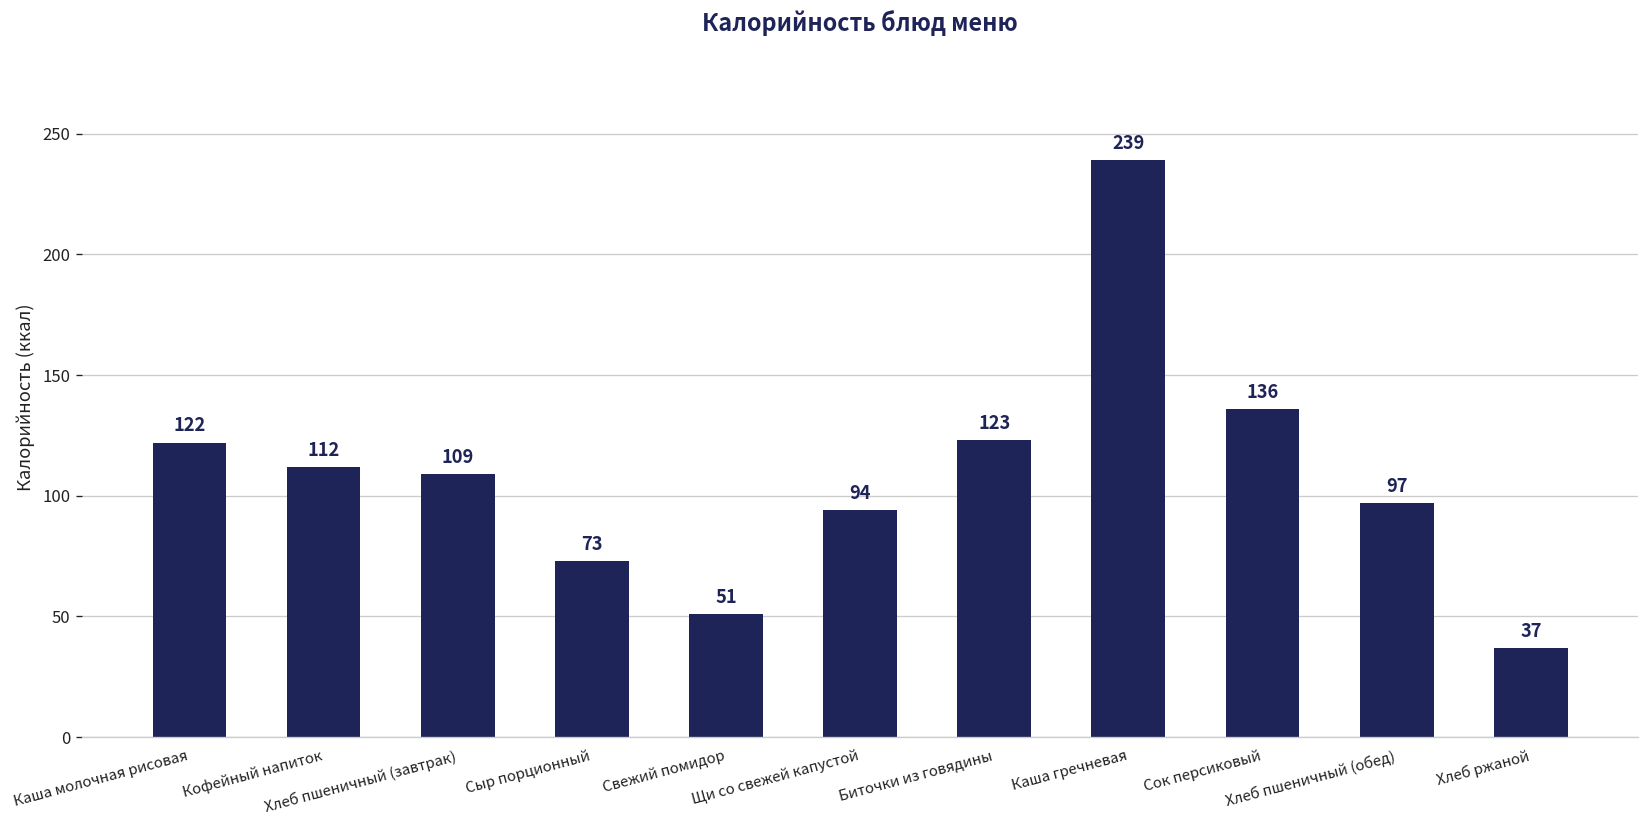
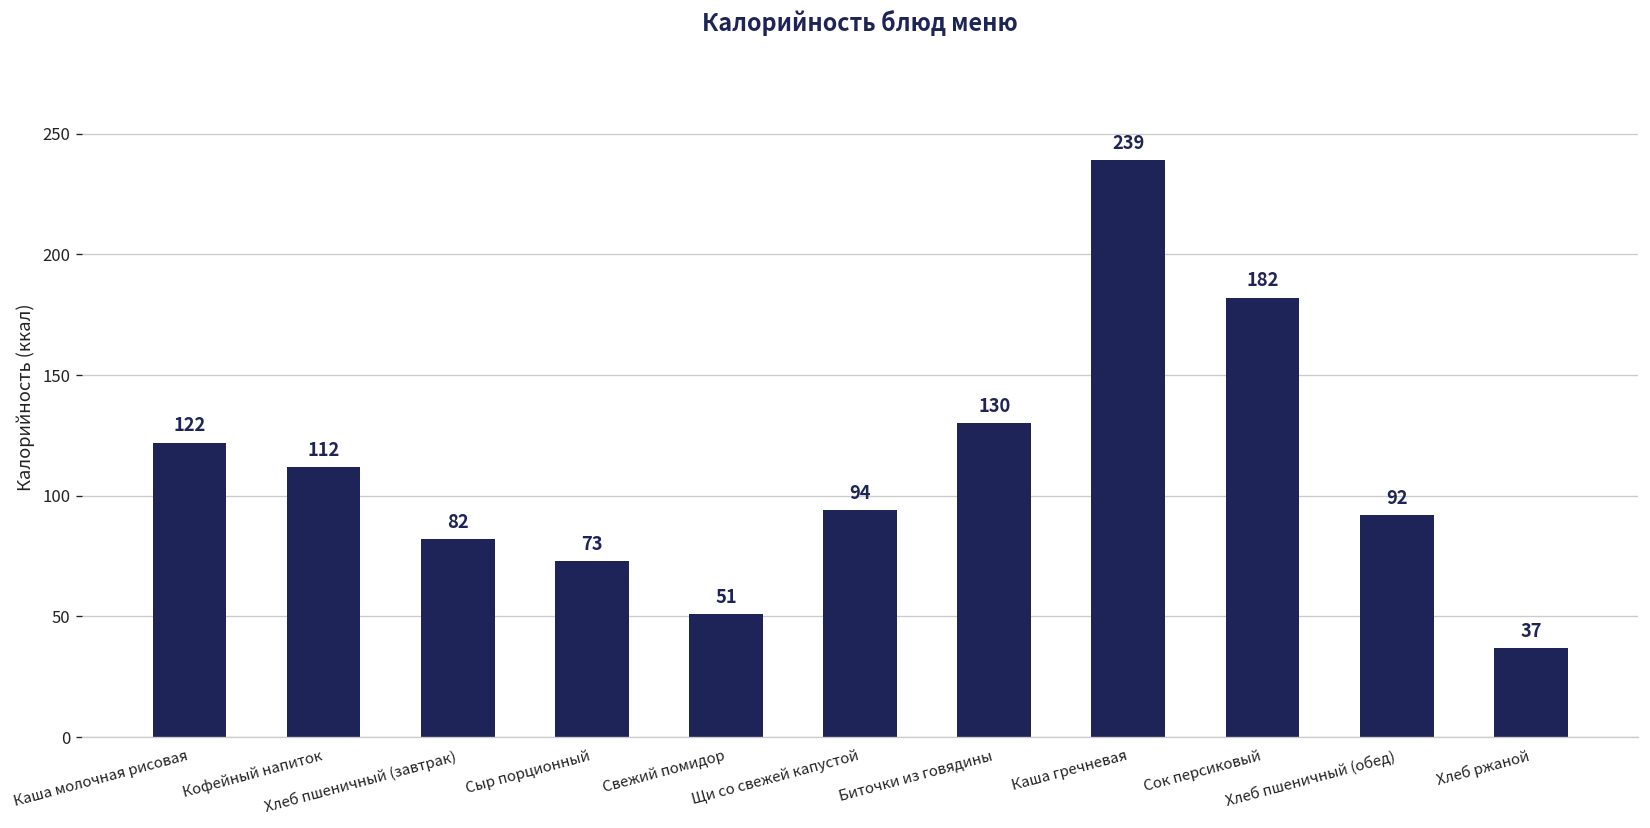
  {
    "Каша молочная рисовая": 122,
    "Кофейный напиток": 112,
-   "Хлеб пшеничный (завтрак)": 109,
+   "Хлеб пшеничный (завтрак)": 82,
    "Сыр порционный": 73,
    "Свежий помидор": 51,
    "Щи со свежей капустой": 94,
-   "Биточки из говядины": 123,
+   "Биточки из говядины": 130,
    "Каша гречневая": 239,
-   "Сок персиковый": 136,
-   "Хлеб пшеничный (обед)": 97,
+   "Сок персиковый": 182,
+   "Хлеб пшеничный (обед)": 92,
    "Хлеб ржаной": 37
  }
